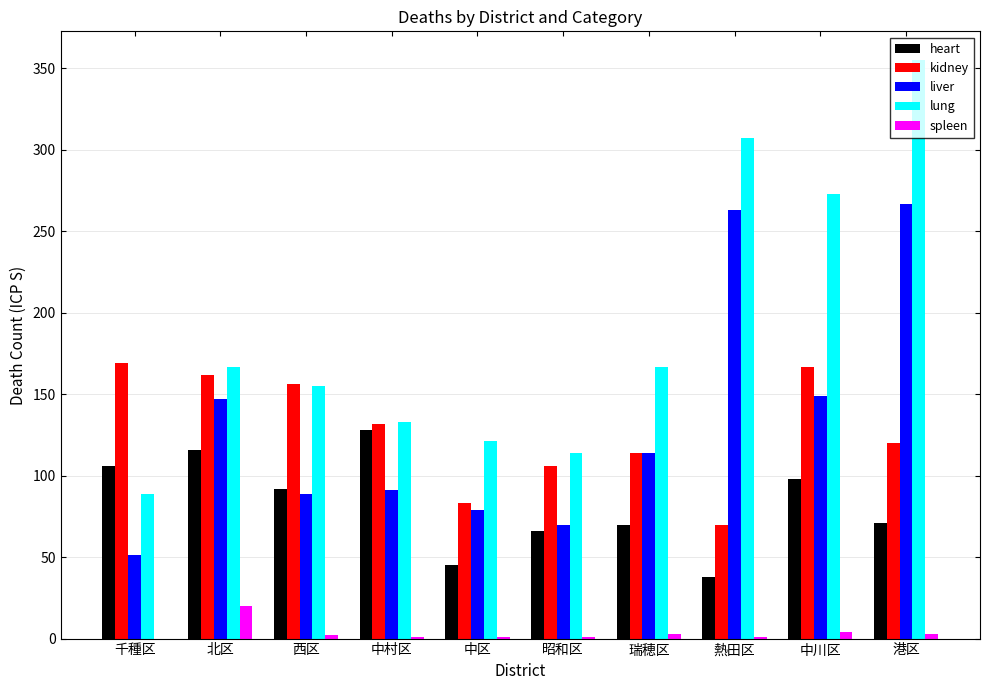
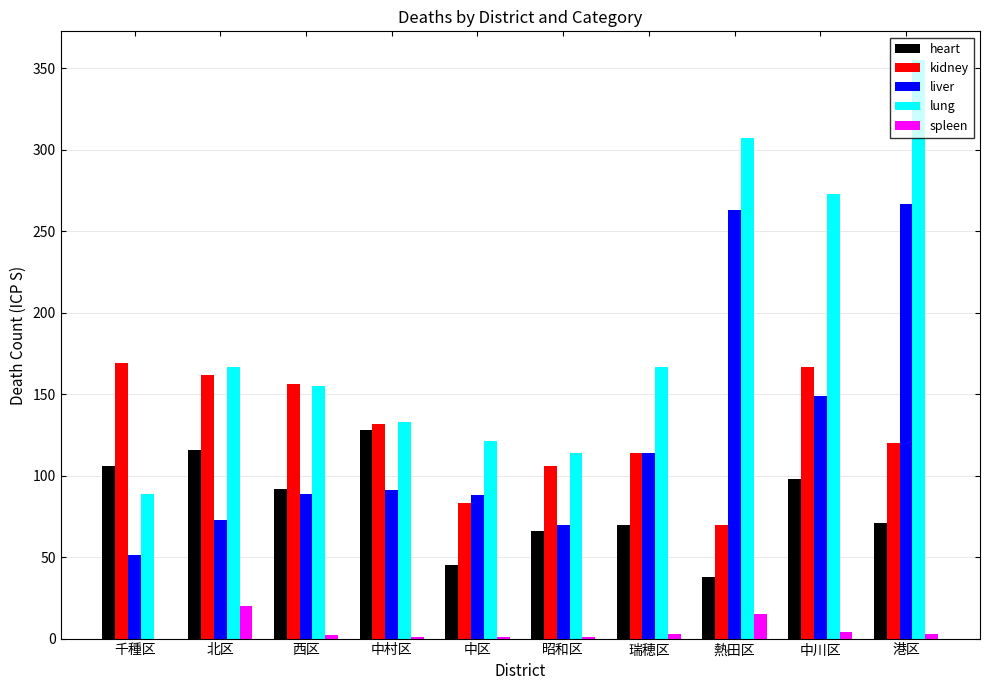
  {
    "heart": {
      "千種区": 106,
      "北区": 116,
      "西区": 92,
      "中村区": 128,
      "中区": 45,
      "昭和区": 66,
      "瑞穂区": 70,
      "熱田区": 38,
      "中川区": 98,
      "港区": 71
    },
    "kidney": {
      "千種区": 169,
      "北区": 162,
      "西区": 156,
      "中村区": 132,
      "中区": 83,
      "昭和区": 106,
      "瑞穂区": 114,
      "熱田区": 70,
      "中川区": 167,
      "港区": 120
    },
    "liver": {
      "千種区": 51,
-     "北区": 147,
+     "北区": 73,
      "西区": 89,
      "中村区": 91,
-     "中区": 79,
+     "中区": 88,
      "昭和区": 70,
      "瑞穂区": 114,
      "熱田区": 263,
      "中川区": 149,
      "港区": 267
    },
    "lung": {
      "千種区": 89,
      "北区": 167,
      "西区": 155,
      "中村区": 133,
      "中区": 121,
      "昭和区": 114,
      "瑞穂区": 167,
      "熱田区": 307,
      "中川区": 273
    },
    "spleen": {
      "千種区": 0,
      "北区": 20,
      "西区": 2,
      "瑞穂区": 3,
-     "熱田区": 1,
+     "熱田区": 15,
      "中川区": 4,
      "港区": 3
    }
  }
